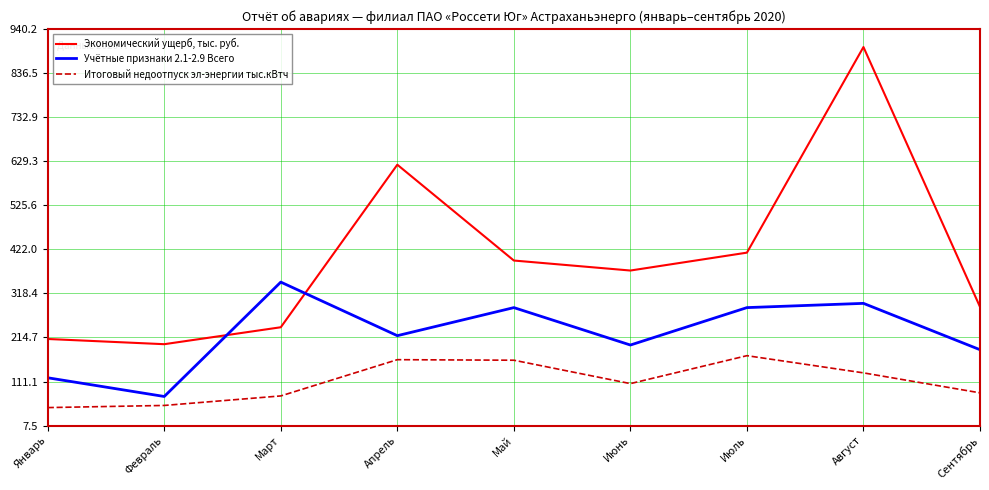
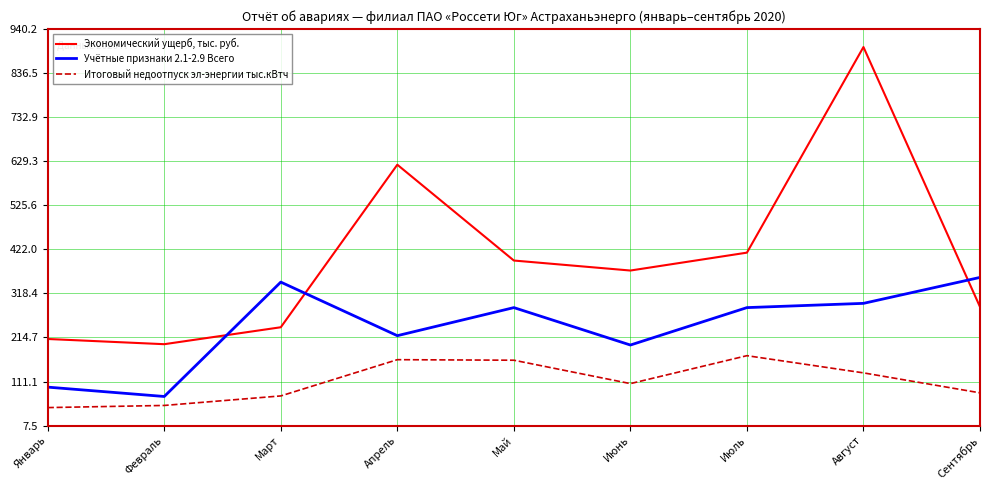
  {
    "Учётные признаки 2.1-2.9 Всего": {
-     "Январь": 120,
+     "Январь": 100,
      "Февраль": 80,
      "Март": 350,
      "Апрель": 220,
      "Май": 290,
      "Июнь": 200,
      "Июль": 290,
      "Август": 300,
-     "Сентябрь": 190
+     "Сентябрь": 360
    }
  }
